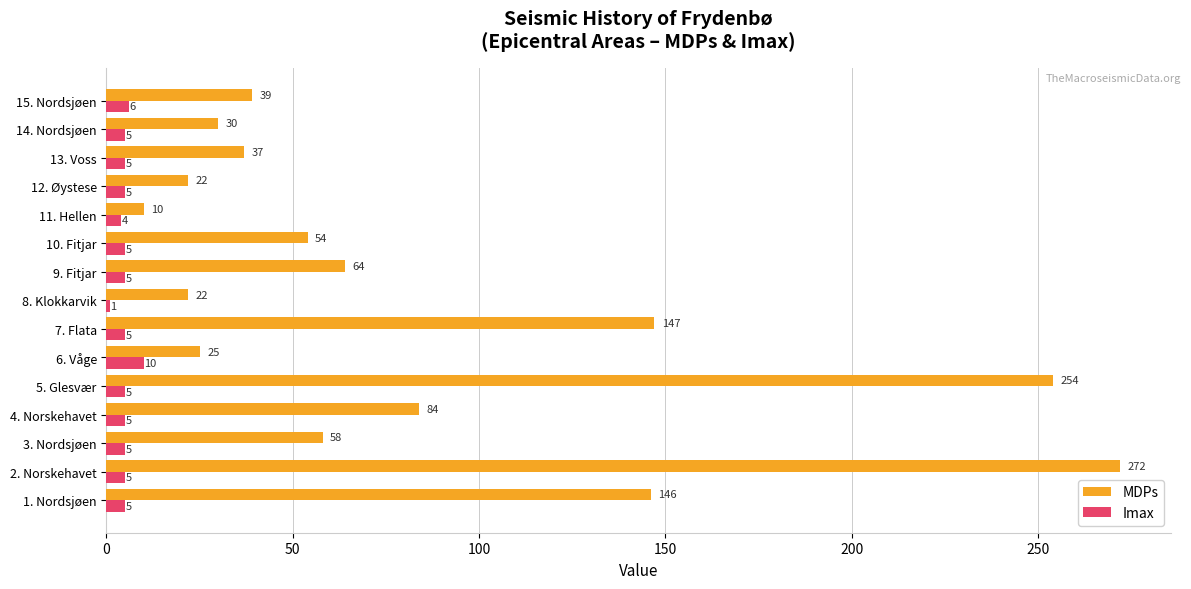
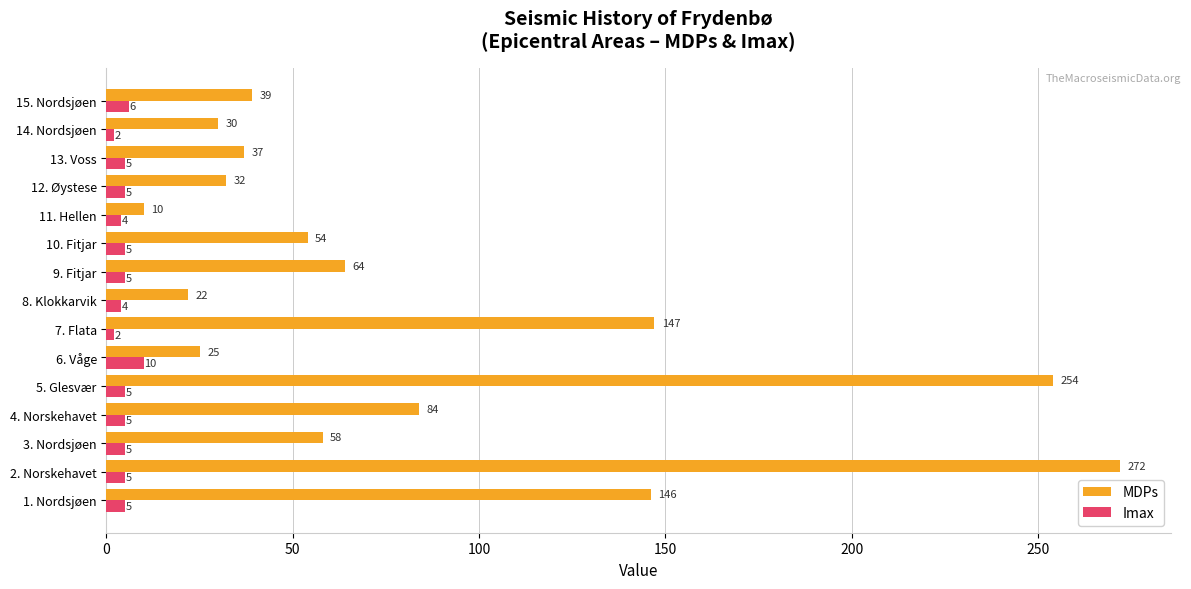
  {
    "MDPs": {
      "15. Nordsjøen": 39,
      "14. Nordsjøen": 30,
      "13. Voss": 37,
-     "12. Øystese": 22,
+     "12. Øystese": 32,
      "11. Hellen": 10,
      "10. Fitjar": 54,
      "9. Fitjar": 64,
      "8. Klokkarvik": 22,
      "7. Flata": 147,
      "6. Våge": 25,
      "5. Glesvær": 254,
      "4. Norskehavet": 84,
      "3. Nordsjøen": 58,
      "2. Norskehavet": 272,
      "1. Nordsjøen": 146
    },
    "Imax": {
      "15. Nordsjøen": 6,
-     "14. Nordsjøen": 5,
+     "14. Nordsjøen": 2,
      "13. Voss": 5,
      "12. Øystese": 5,
      "11. Hellen": 4,
      "10. Fitjar": 5,
      "9. Fitjar": 5,
-     "8. Klokkarvik": 1,
-     "7. Flata": 5,
+     "8. Klokkarvik": 4,
+     "7. Flata": 2,
      "6. Våge": 10,
      "5. Glesvær": 5,
      "4. Norskehavet": 5,
      "3. Nordsjøen": 5,
      "2. Norskehavet": 5,
      "1. Nordsjøen": 5
    }
  }
